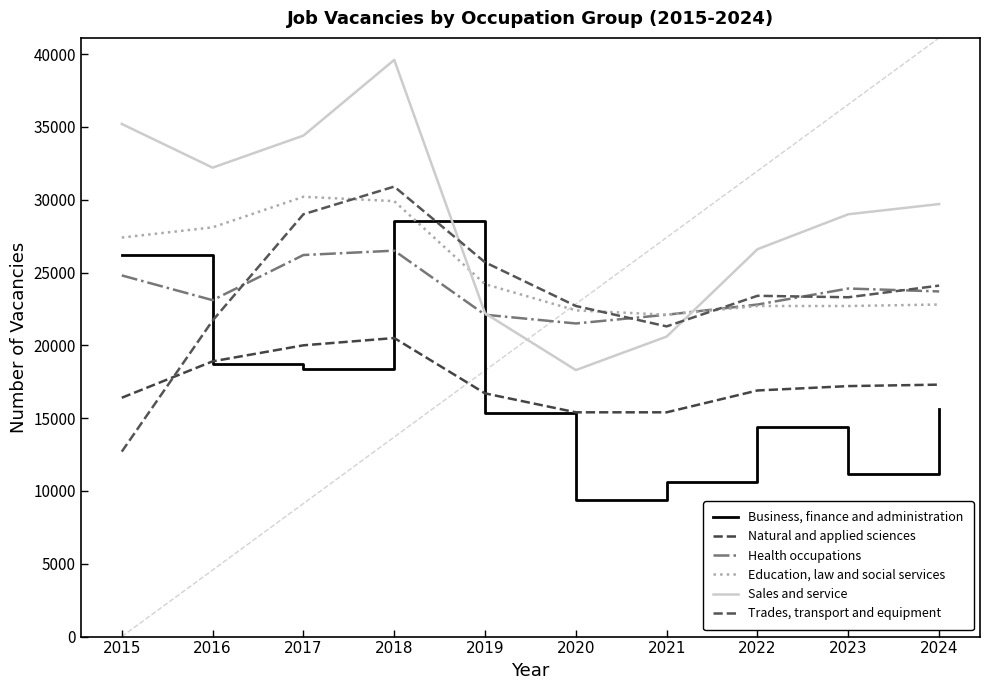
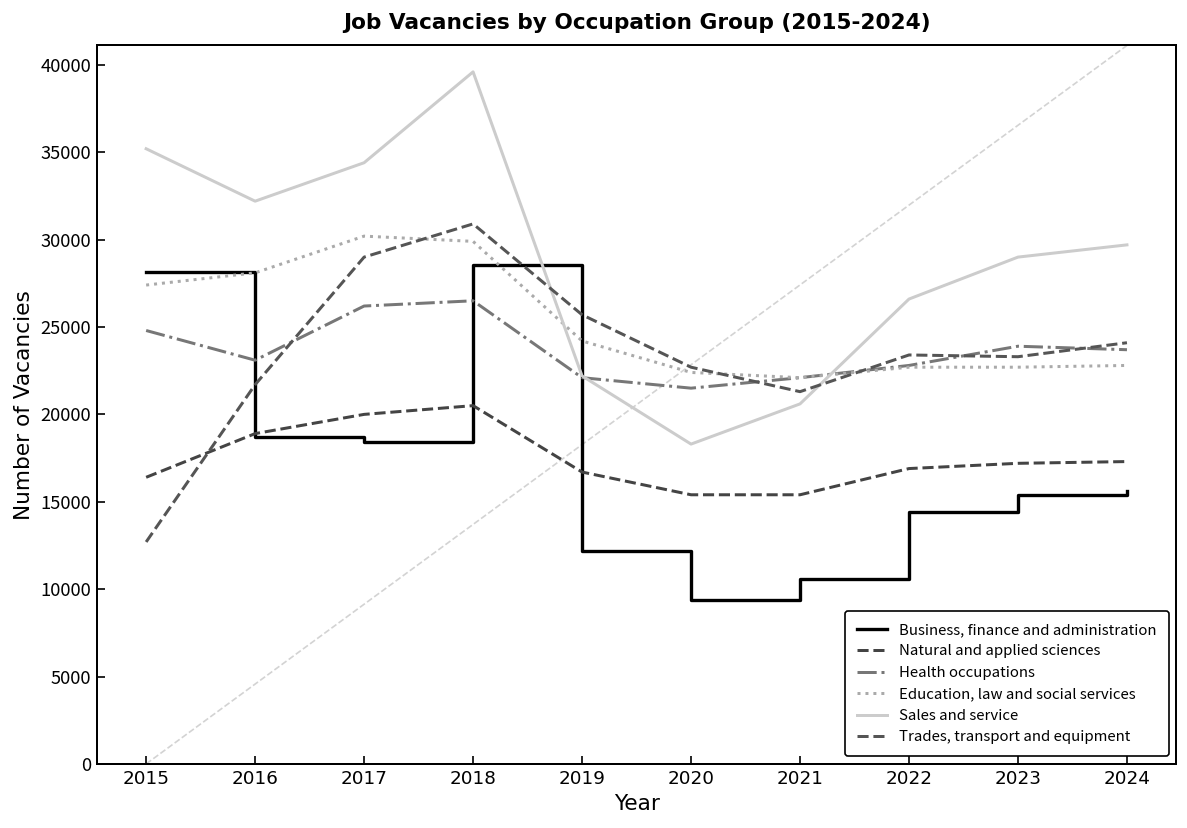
  {
    "Business, finance and administration": {
-     "2015": 26200,
+     "2015": 28200,
      "2016": 18700,
      "2017": 18400,
      "2018": 28500,
-     "2019": 15300,
+     "2019": 12200,
      "2020": 9400,
      "2021": 10600,
      "2022": 14400,
-     "2023": 11200,
+     "2023": 15400,
      "2024": 15600
    }
  }
